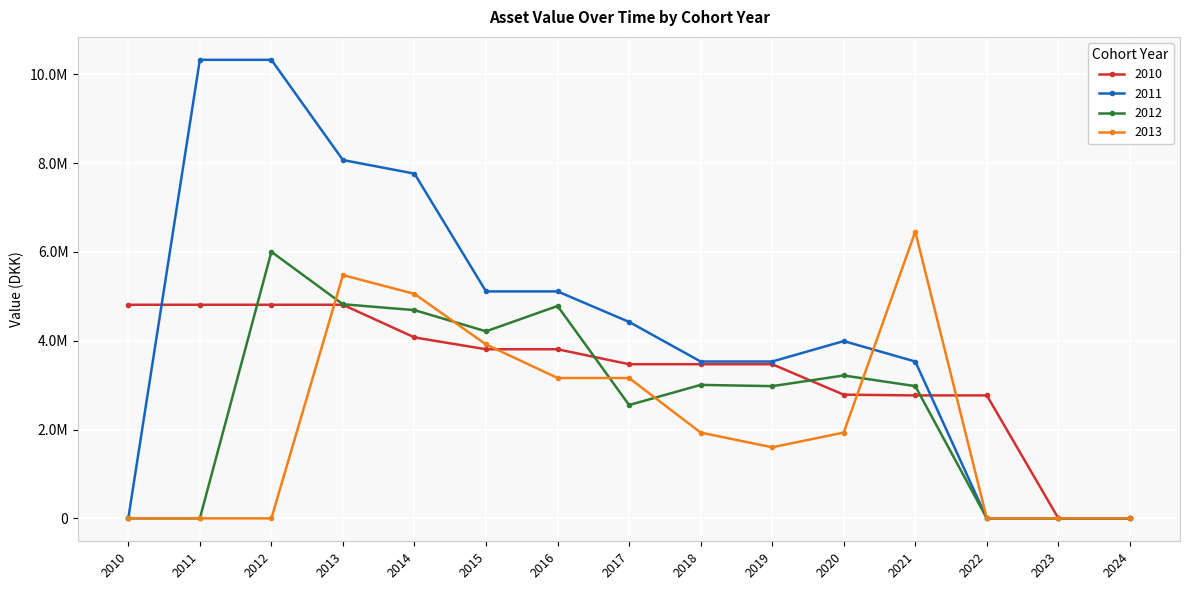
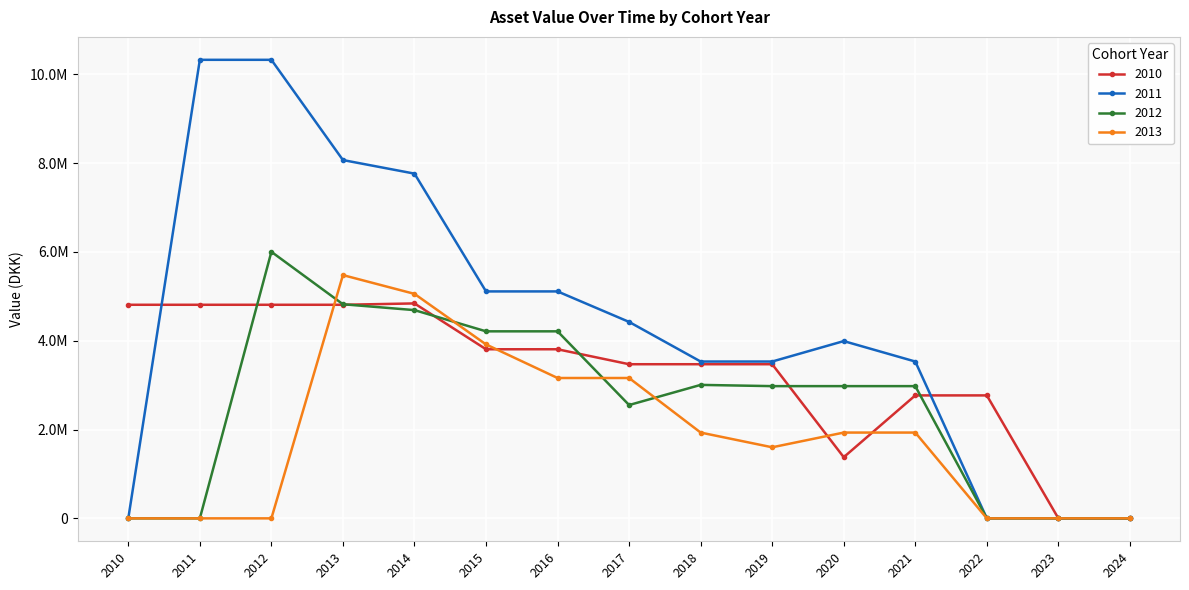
  {
    "2010": {
      "2010": 4800000,
      "2011": 4800000,
      "2012": 4800000,
-     "2014": 4100000,
+     "2014": 4800000,
      "2015": 3800000,
      "2016": 3800000,
      "2017": 3500000,
      "2018": 3500000,
      "2019": 3500000,
-     "2020": 2800000,
+     "2020": 1400000,
      "2021": 2800000,
      "2022": 2800000
    },
    "2011": {
      "2011": 10300000,
      "2012": 10300000,
      "2013": 8100000,
      "2014": 7800000,
      "2015": 5100000,
      "2016": 5100000,
      "2017": 4400000,
      "2018": 3500000,
      "2019": 3500000,
      "2020": 4000000,
      "2021": 3500000
    },
    "2012": {
      "2012": 6000000,
      "2014": 4700000,
      "2015": 4200000,
-     "2016": 4800000,
+     "2016": 4200000,
      "2017": 2600000,
      "2018": 3000000,
      "2019": 3000000,
-     "2020": 3200000,
+     "2020": 3000000,
      "2021": 3000000
    },
    "2013": {
      "2012": 0,
      "2013": 5500000,
      "2014": 5100000,
      "2015": 3900000,
      "2016": 3200000,
      "2017": 3200000,
      "2018": 1900000,
      "2019": 1600000,
      "2020": 1900000,
-     "2021": 6500000
+     "2021": 1900000
    }
  }
